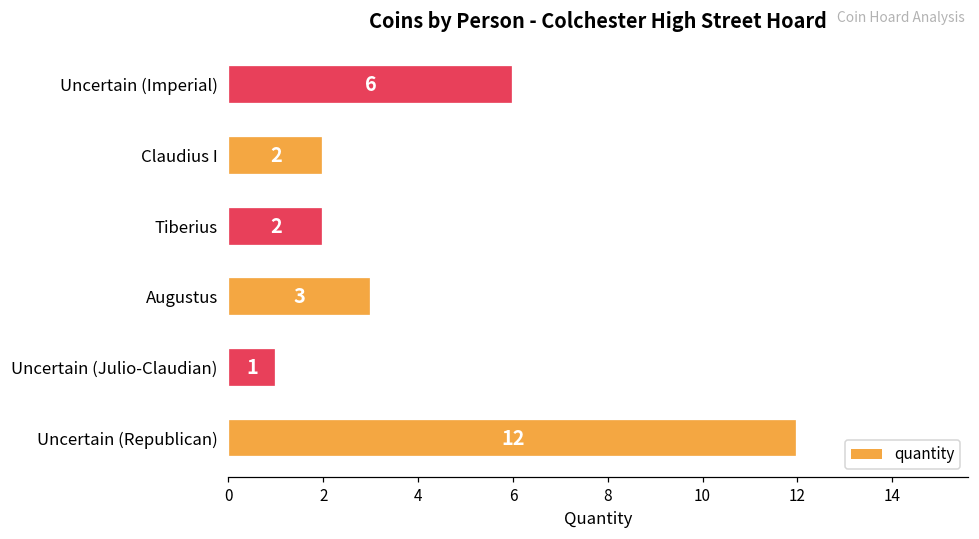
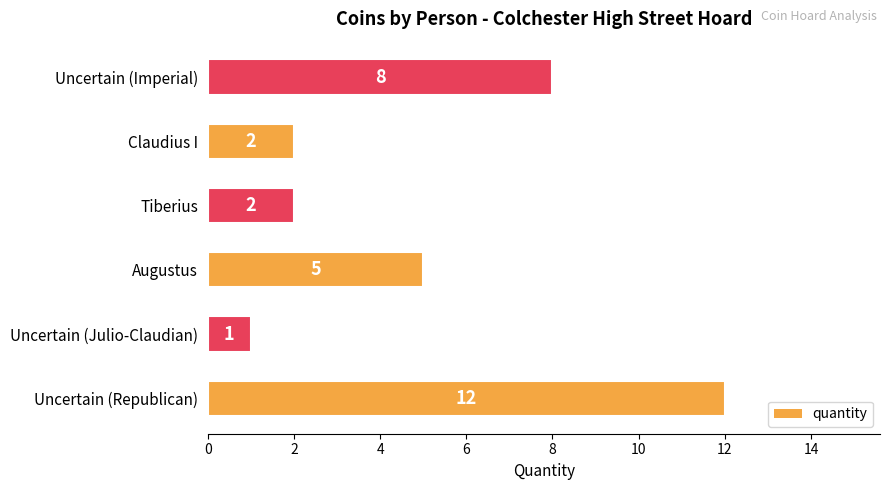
  {
-   "Uncertain (Imperial)": 6,
+   "Uncertain (Imperial)": 8,
    "Claudius I": 2,
    "Tiberius": 2,
-   "Augustus": 3,
+   "Augustus": 5,
    "Uncertain (Julio-Claudian)": 1,
    "Uncertain (Republican)": 12
  }
